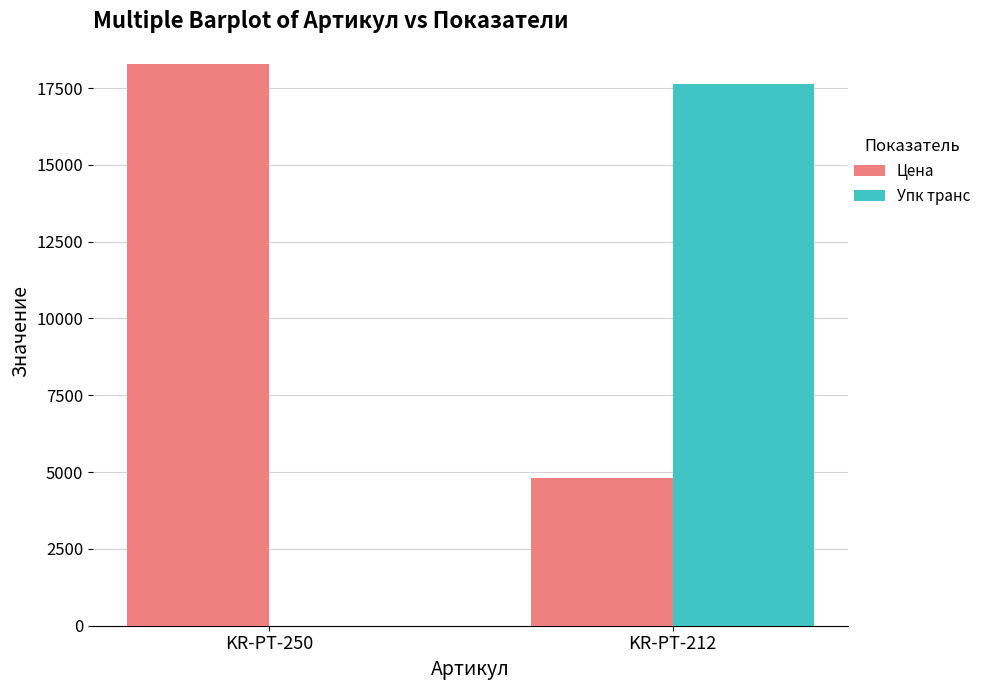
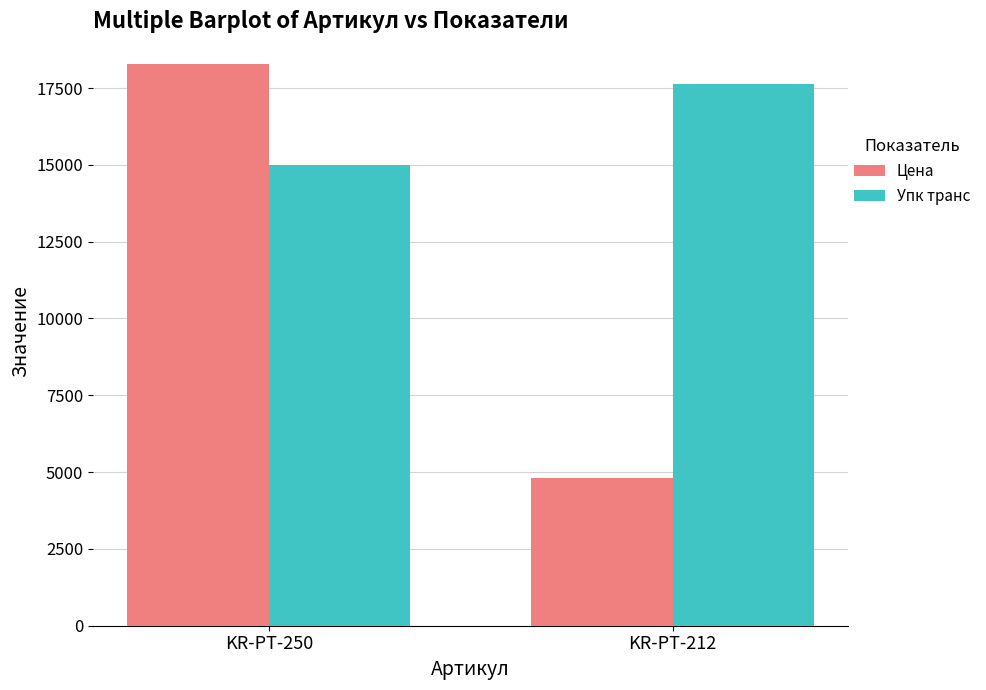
  {
    "Цена": {
      "KR-PT-250": 18300,
      "KR-PT-212": 4800
    },
    "Упк транс": {
-     "KR-PT-250": 0,
+     "KR-PT-250": 15000,
      "KR-PT-212": 17600
    }
  }
